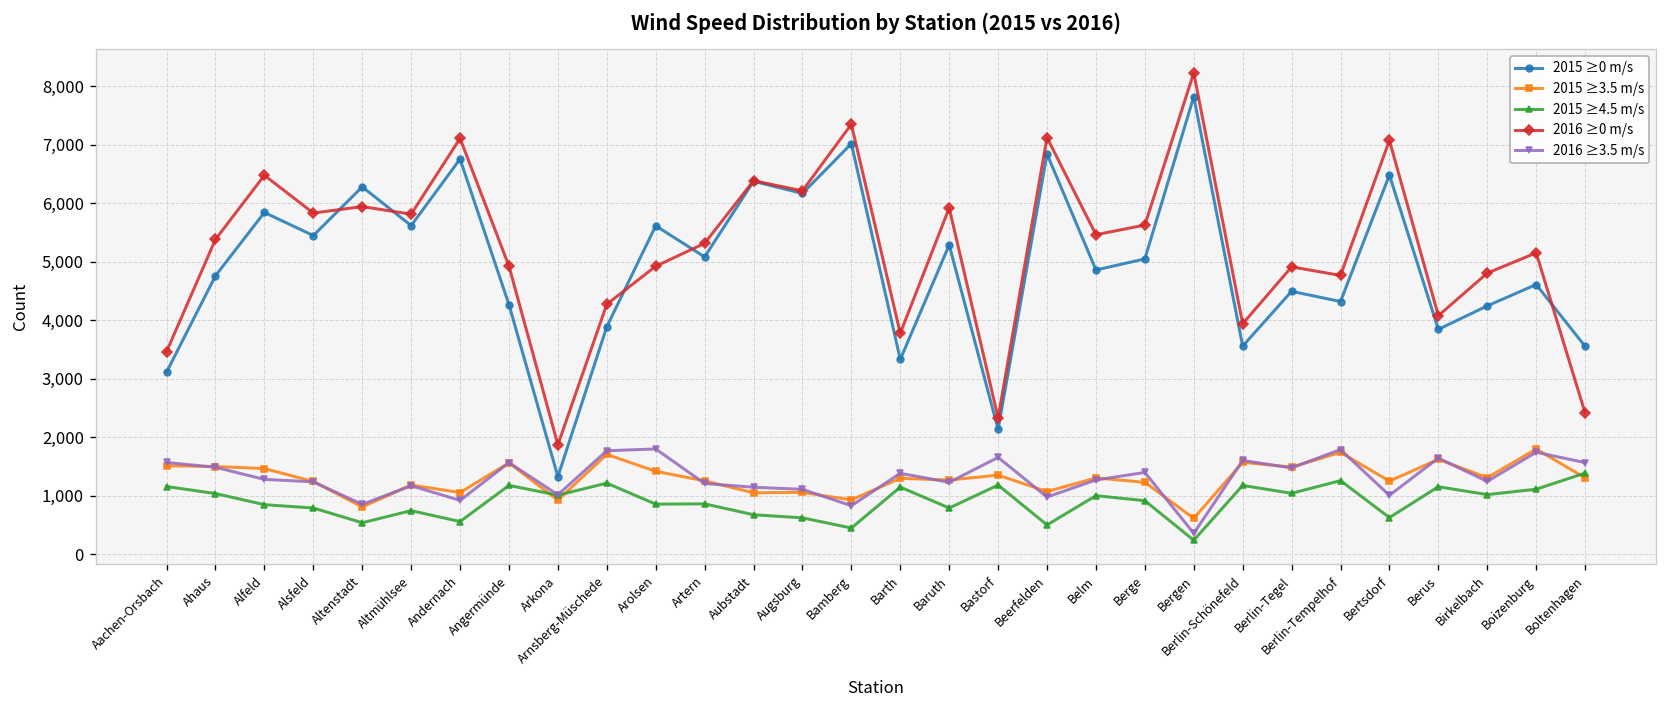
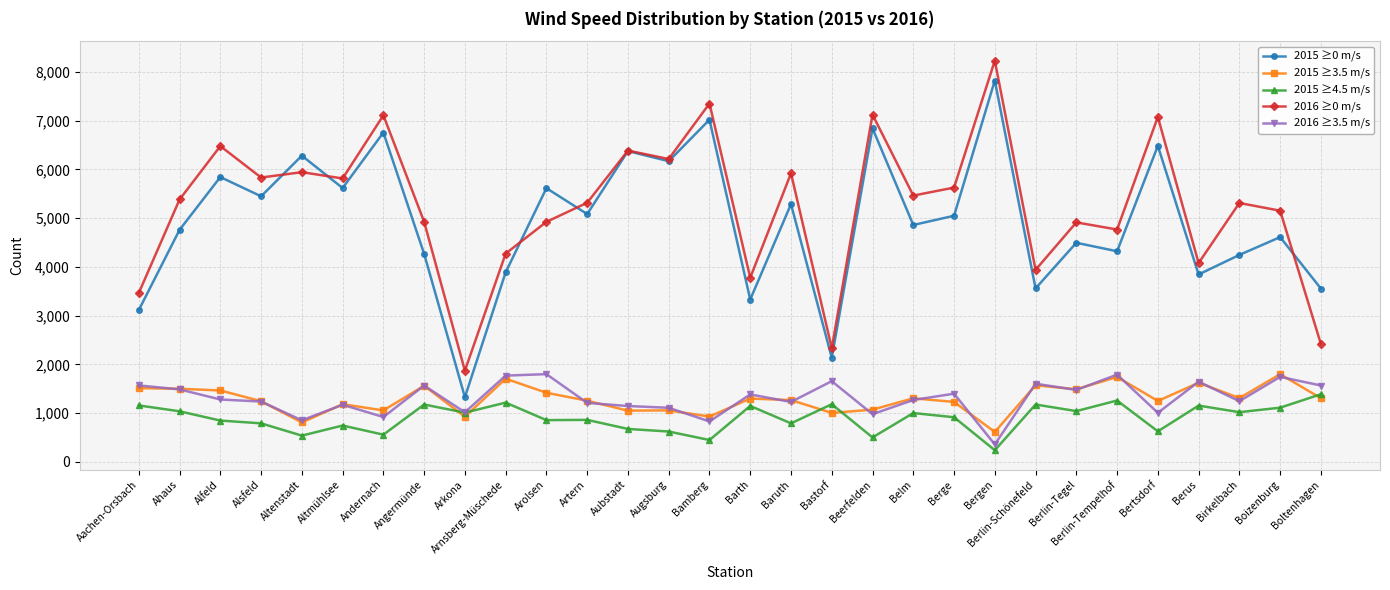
  {
    "2015 ≥0 m/s": {
      "Aachen-Orsbach": "3,100",
      "Ahaus": "4,800",
      "Alfeld": "5,800",
      "Alsfeld": "5,400",
      "Altenstadt": "6,300",
      "Altmühlsee": "5,600",
      "Andernach": "6,800",
      "Angermünde": "4,300",
      "Arkona": "1,300",
      "Arnsberg-Müschede": "3,900",
      "Arolsen": "5,600",
      "Artern": "5,100",
      "Bamberg": "7,000",
      "Barth": "3,300",
      "Baruth": "5,300",
      "Bastorf": "2,100",
      "Beerfelden": "6,800",
      "Belm": "4,900",
      "Berge": "5,000",
      "Bergen": "7,800",
      "Berlin-Schönefeld": "3,600",
      "Berlin-Tegel": "4,500",
      "Berlin-Tempelhof": "4,300",
      "Bertsdorf": "6,500",
      "Berus": "3,800",
      "Birkelbach": "4,200",
      "Boizenburg": "4,600",
      "Boltenhagen": "3,600"
    },
    "2015 ≥3.5 m/s": {
      "Aachen-Orsbach": "1,500",
      "Alfeld": "1,500",
      "Andernach": "1,100",
      "Arkona": "900",
      "Arnsberg-Müschede": "1,700",
      "Arolsen": "1,400",
      "Aubstadt": "1,100",
      "Augsburg": "1,100",
      "Bamberg": "900",
      "Barth": "1,300",
-     "Bastorf": "1,400",
+     "Bastorf": "1,000",
      "Beerfelden": "1,100",
      "Berge": "1,200",
      "Bergen": "600",
      "Bertsdorf": "1,300",
      "Birkelbach": "1,300",
      "Boizenburg": "1,800",
      "Boltenhagen": "1,300"
    },
    "2015 ≥4.5 m/s": {
      "Aachen-Orsbach": "1,200",
      "Ahaus": "1,000",
      "Alfeld": "800",
      "Alsfeld": "800",
      "Altenstadt": "500",
      "Altmühlsee": "700",
      "Andernach": "600",
      "Angermünde": "1,200",
      "Arnsberg-Müschede": "1,200",
      "Arolsen": "900",
      "Artern": "900",
      "Aubstadt": "700",
      "Augsburg": "600",
      "Bamberg": "400",
      "Barth": "1,100",
      "Baruth": "800",
      "Bastorf": "1,200",
      "Beerfelden": "500",
      "Belm": "1,000",
      "Berge": "900",
      "Bergen": "200",
      "Berlin-Schönefeld": "1,200",
      "Berlin-Tegel": "1,000",
      "Berlin-Tempelhof": "1,300",
      "Bertsdorf": "600",
      "Berus": "1,200",
      "Birkelbach": "1,000",
      "Boizenburg": "1,100",
      "Boltenhagen": "1,400"
    },
    "2016 ≥0 m/s": {
      "Aachen-Orsbach": "3,500",
      "Ahaus": "5,400",
      "Alfeld": "6,500",
      "Alsfeld": "5,800",
      "Altenstadt": "5,900",
      "Altmühlsee": "5,800",
      "Andernach": "7,100",
      "Angermünde": "4,900",
      "Arkona": "1,900",
      "Arnsberg-Müschede": "4,300",
      "Arolsen": "4,900",
      "Artern": "5,300",
      "Bamberg": "7,400",
      "Barth": "3,800",
      "Baruth": "5,900",
      "Bastorf": "2,300",
      "Beerfelden": "7,100",
      "Belm": "5,500",
      "Berge": "5,600",
      "Bergen": "8,200",
      "Berlin-Schönefeld": "3,900",
      "Berlin-Tegel": "4,900",
      "Berlin-Tempelhof": "4,800",
      "Bertsdorf": "7,100",
      "Berus": "4,100",
-     "Birkelbach": "4,800",
+     "Birkelbach": "5,300",
      "Boizenburg": "5,200",
      "Boltenhagen": "2,400"
    },
    "2016 ≥3.5 m/s": {
      "Aachen-Orsbach": "1,600",
      "Alfeld": "1,300",
      "Andernach": "900",
      "Arnsberg-Müschede": "1,800",
      "Arolsen": "1,800",
      "Aubstadt": "1,100",
      "Augsburg": "1,100",
      "Bamberg": "800",
      "Barth": "1,400",
      "Bastorf": "1,700",
      "Beerfelden": "1,000",
      "Berge": "1,400",
      "Bergen": "400",
      "Bertsdorf": "1,000",
      "Birkelbach": "1,200",
      "Boizenburg": "1,700",
      "Boltenhagen": "1,600"
    }
  }
